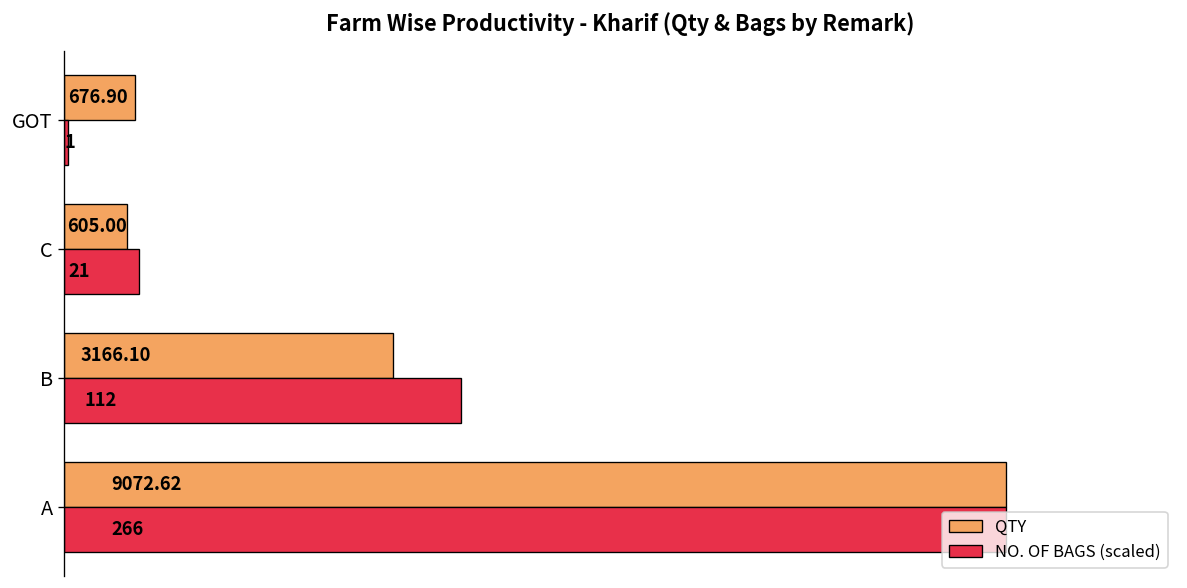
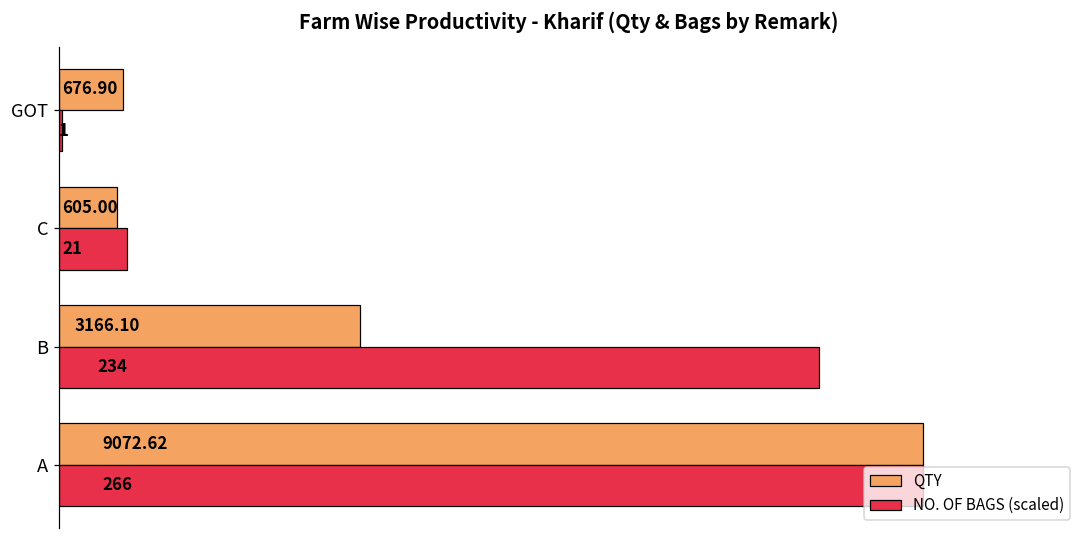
  {
    "QTY": {
      "GOT": 676.90,
      "C": 605.00,
      "B": 3166.10,
      "A": 9072.62
    },
    "NO. OF BAGS (scaled)": {
-     "B": 112
+     "B": 234
    }
  }
